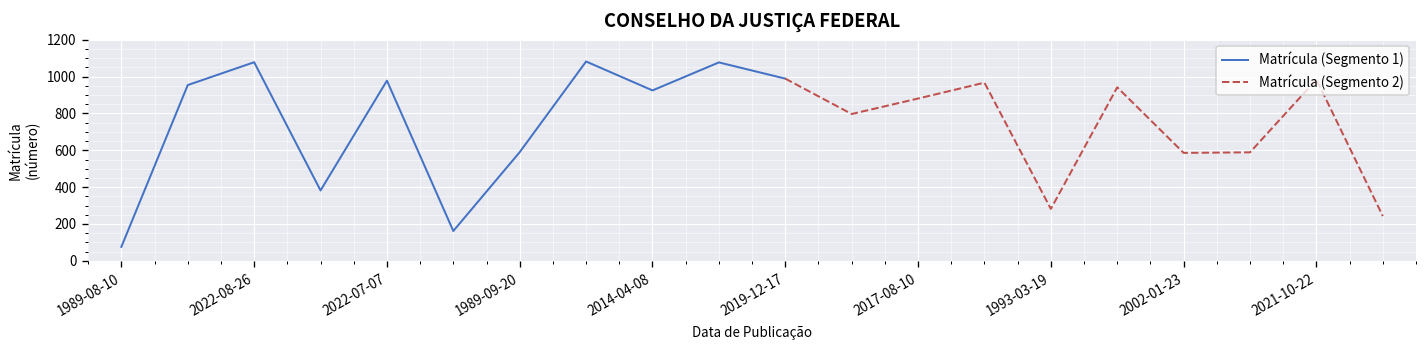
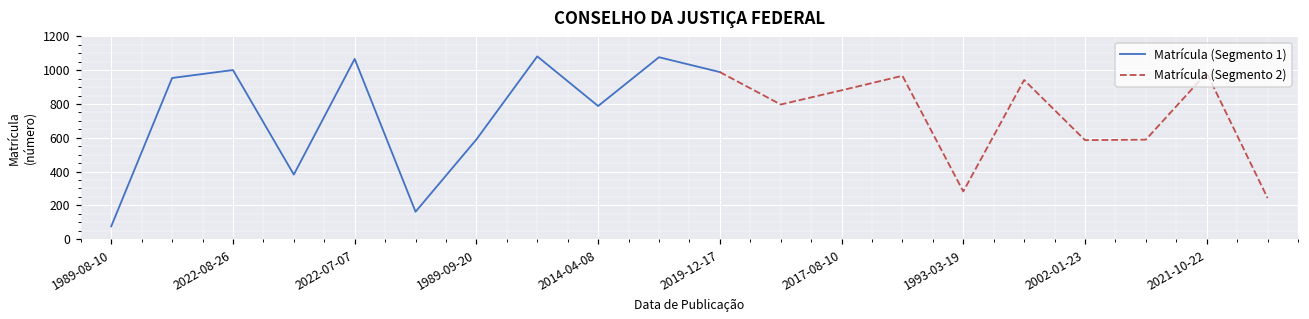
  {
    "Matrícula (Segmento 1)": {
      "1989-08-10": 80,
-     "2022-08-26": 1080,
-     "2022-07-07": 980,
+     "2022-08-26": 1000,
+     "2022-07-07": 1070,
      "1989-09-20": 590,
-     "2014-04-08": 930
+     "2014-04-08": 790
    },
    "Matrícula (Segmento 2)": {
      "2017-08-10": 880,
      "1993-03-19": 280,
      "2002-01-23": 590
    }
  }
